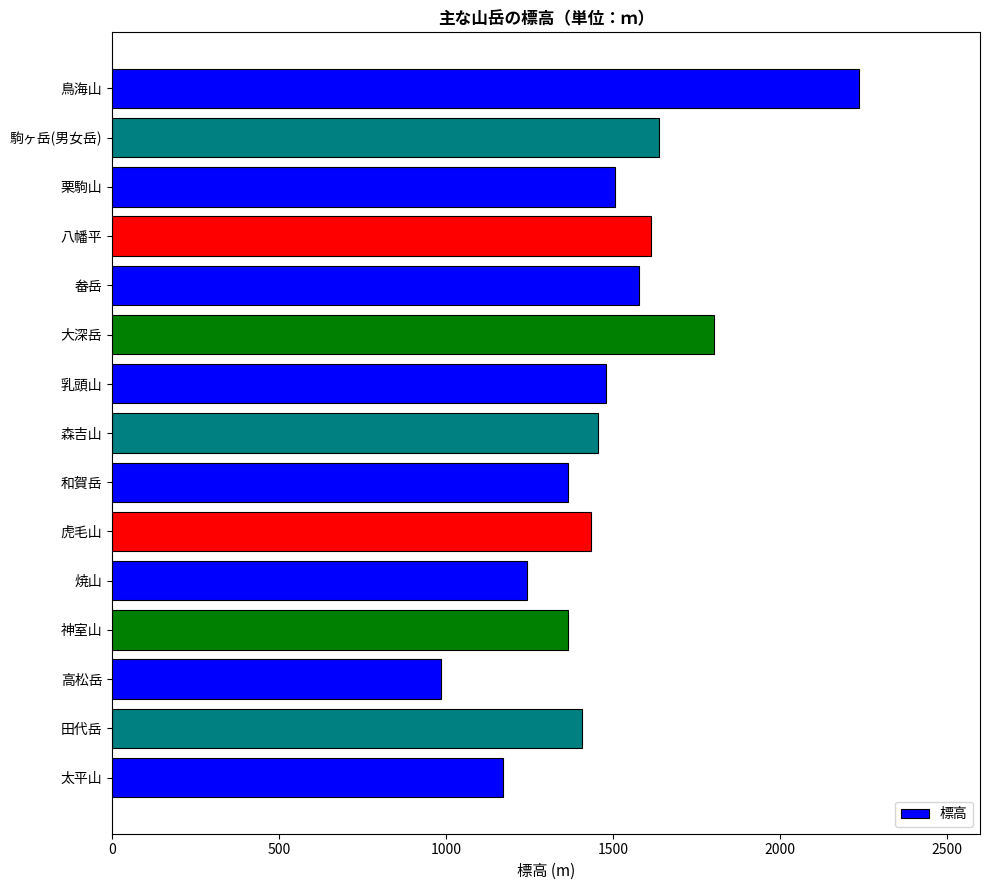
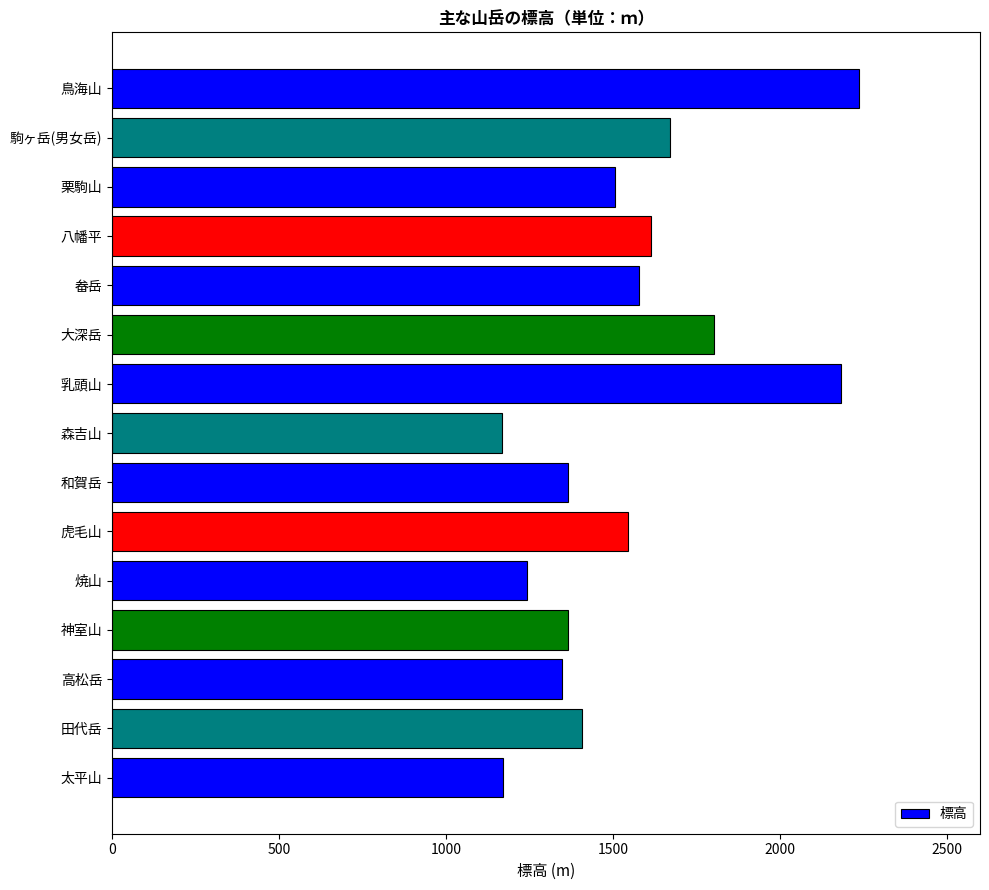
  {
    "鳥海山": 2240,
-   "駒ヶ岳(男女岳)": 1640,
+   "駒ヶ岳(男女岳)": 1670,
    "栗駒山": 1510,
    "八幡平": 1610,
    "畚岳": 1580,
    "大深岳": 1800,
-   "乳頭山": 1480,
-   "森吉山": 1450,
+   "乳頭山": 2180,
+   "森吉山": 1170,
    "和賀岳": 1370,
-   "虎毛山": 1430,
+   "虎毛山": 1550,
    "焼山": 1240,
    "神室山": 1370,
-   "高松岳": 990,
+   "高松岳": 1350,
    "田代岳": 1410,
    "太平山": 1170
  }
